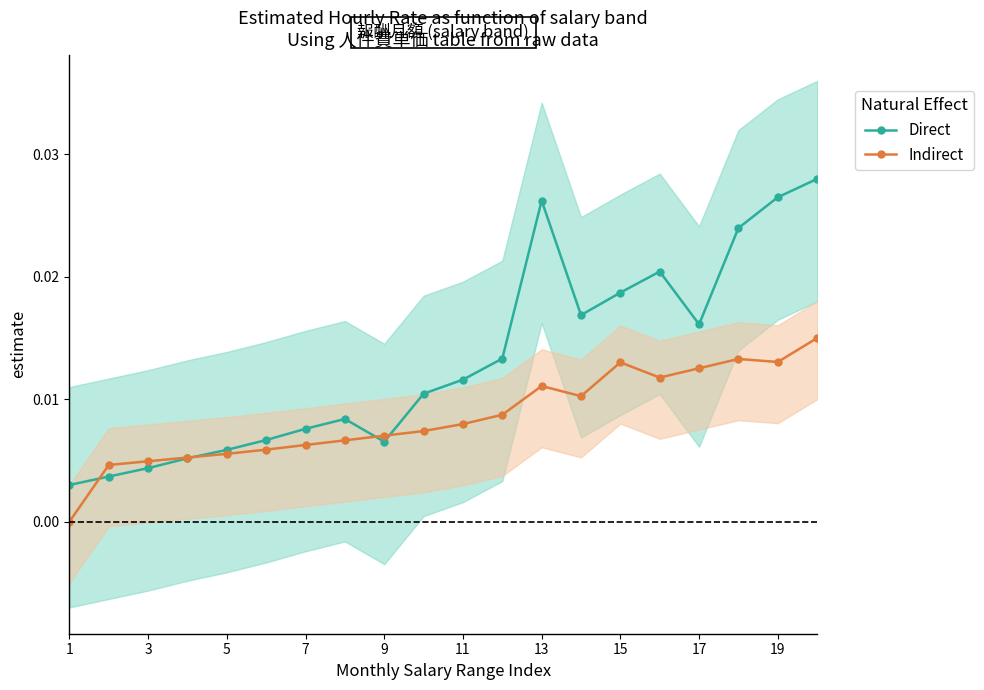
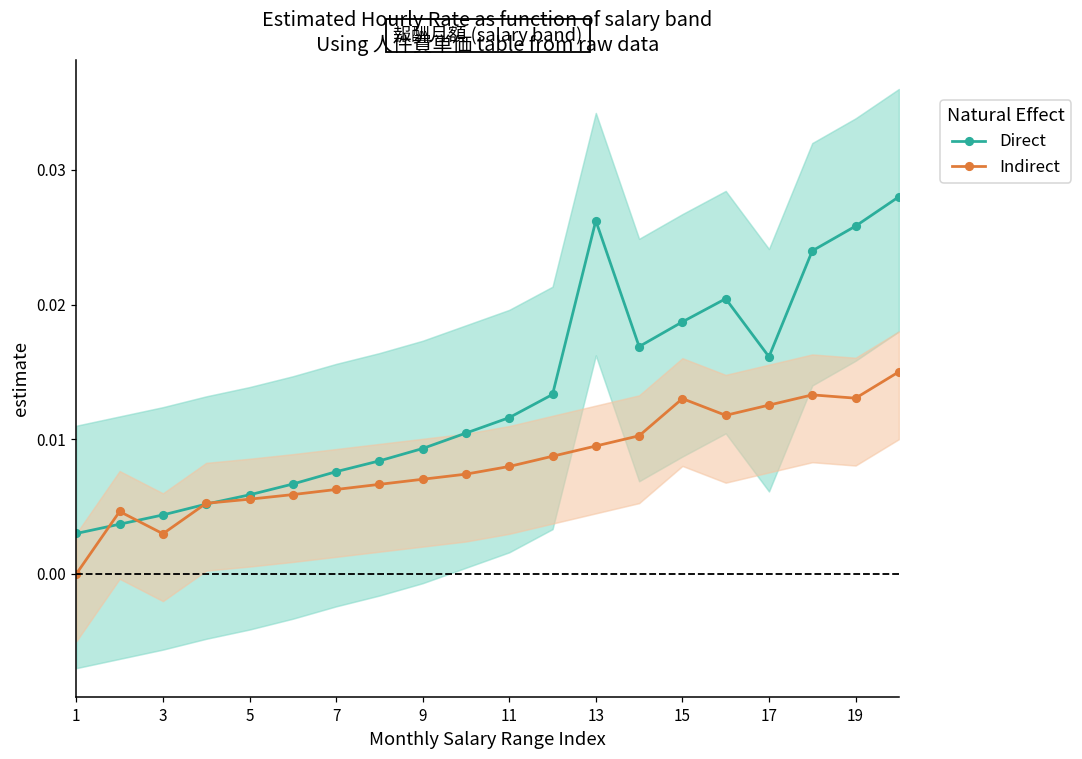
  {
    "Direct": {
      "3": 0.0044,
      "5": 0.0059,
      "7": 0.0076,
-     "9": 0.0065,
+     "9": 0.0093,
      "11": 0.0116,
      "13": 0.0262,
      "15": 0.0187,
      "17": 0.0161,
-     "19": 0.0265
+     "19": 0.0258
    },
    "Indirect": {
      "1": 0.0000,
-     "3": 0.0049,
+     "3": 0.0030,
      "5": 0.0055,
      "7": 0.0063,
      "9": 0.0070,
      "11": 0.0080,
-     "13": 0.0111,
+     "13": 0.0095,
      "15": 0.0130,
      "17": 0.0125,
      "19": 0.0130
    }
  }
